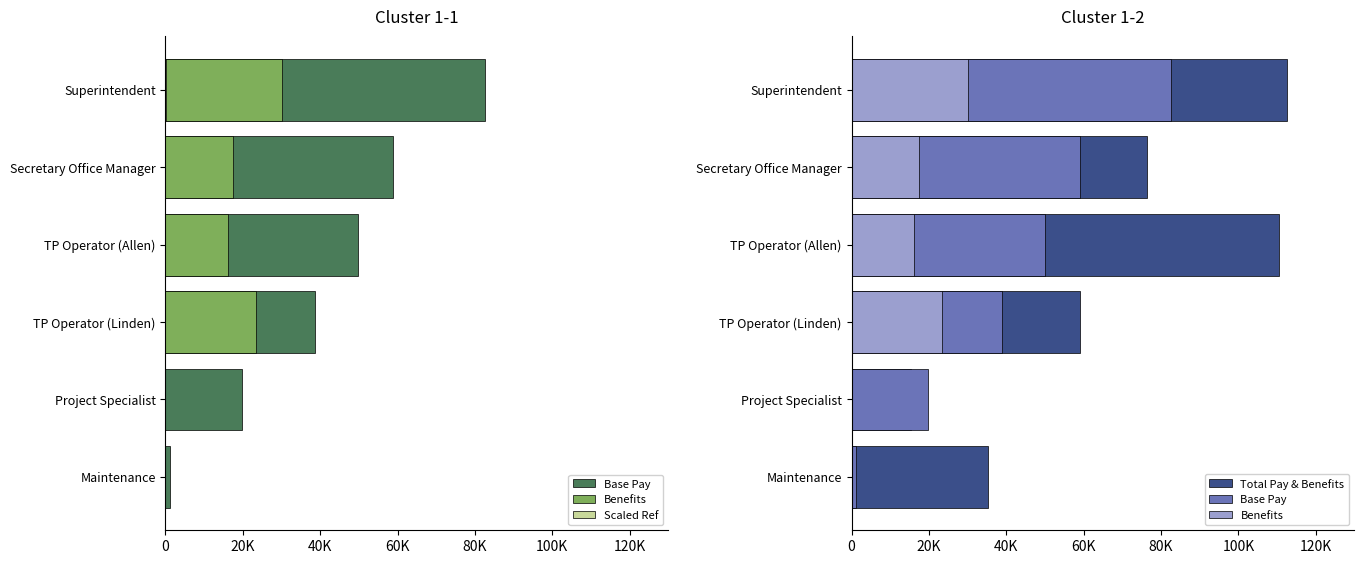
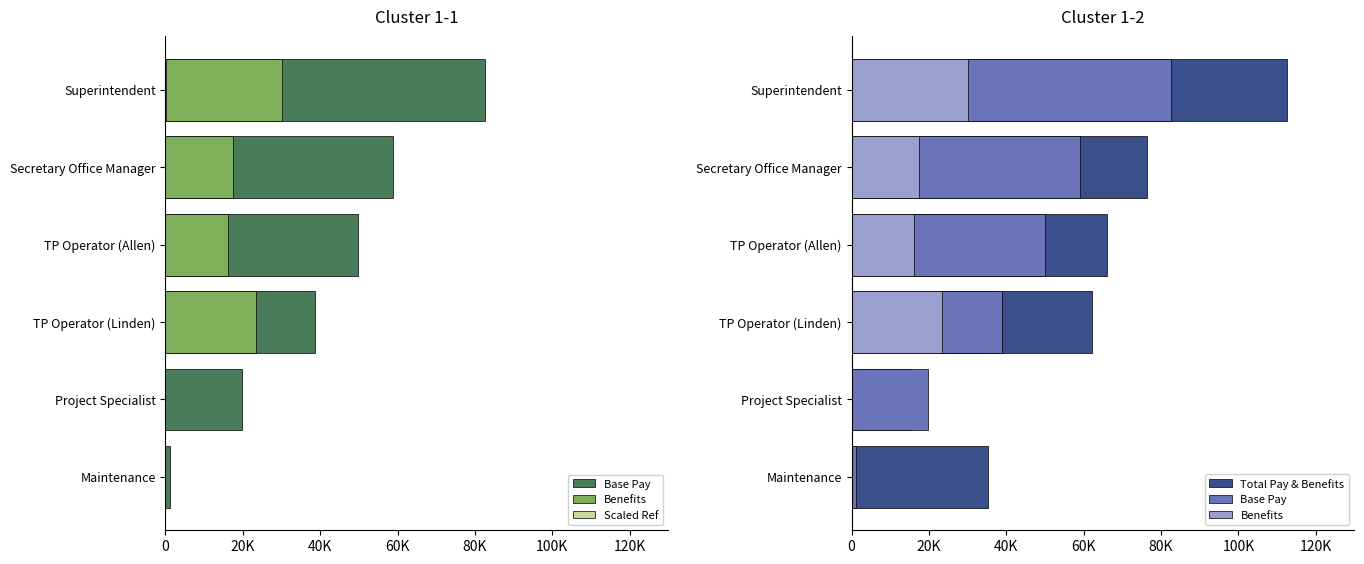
  {
    "Cluster 1-2": {
      "Total Pay & Benefits": {
        "Superintendent": 113000,
        "Secretary Office Manager": 76000,
-       "TP Operator (Allen)": 110000,
-       "TP Operator (Linden)": 59000,
+       "TP Operator (Allen)": 66000,
+       "TP Operator (Linden)": 62000,
        "Maintenance": 35000
      },
      "Base Pay": {
        "Project Specialist": 20000
      },
      "Benefits": {
        "Project Specialist": 0,
        "Maintenance": 0
      }
    }
  }
